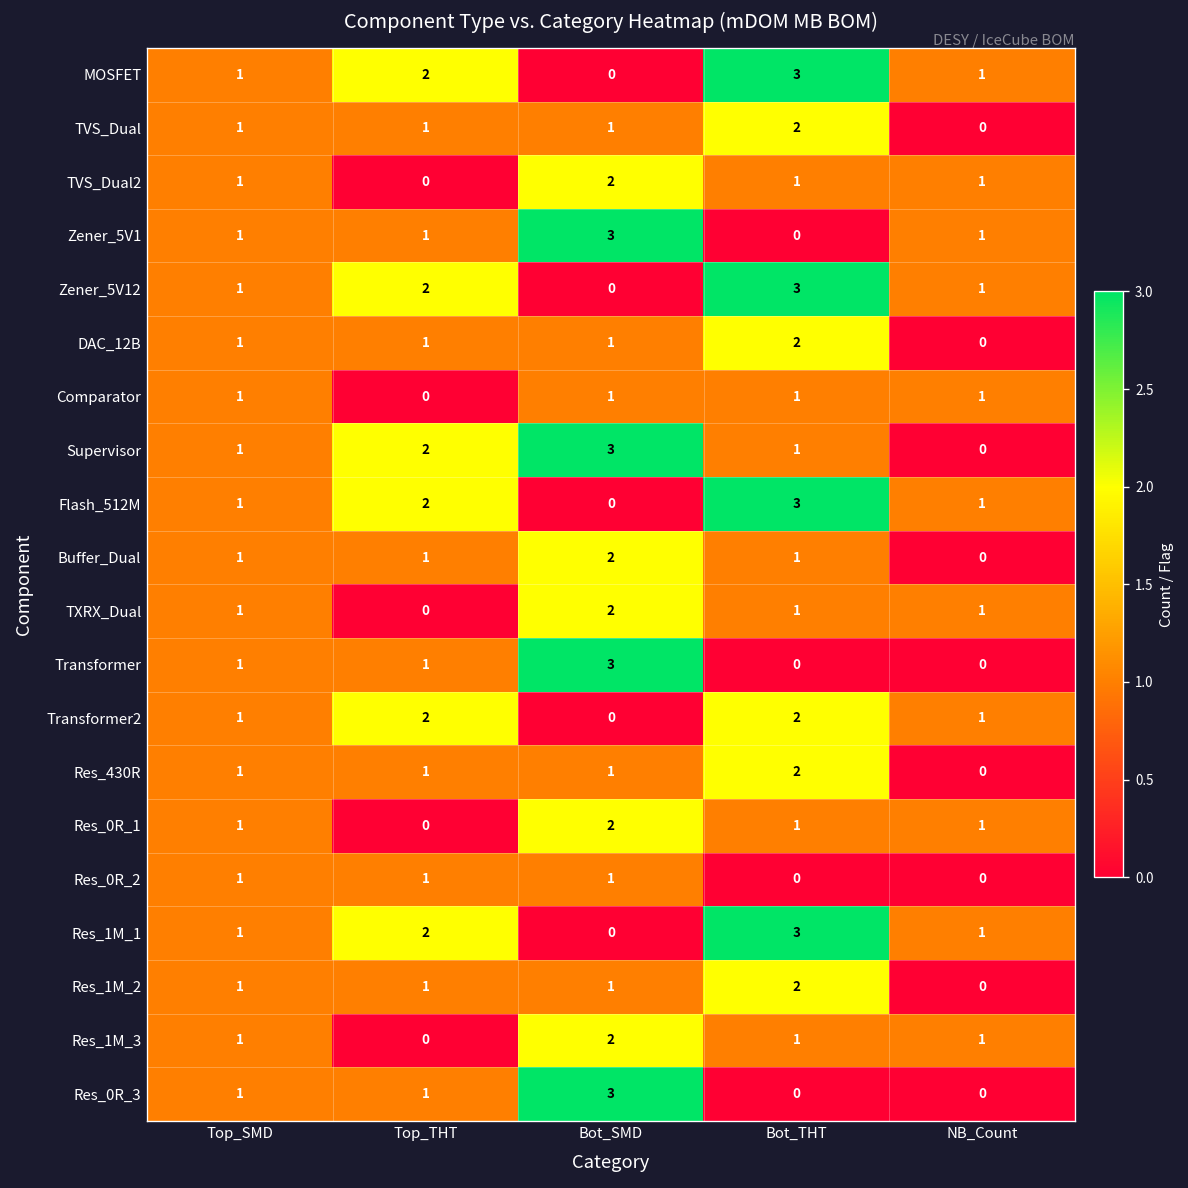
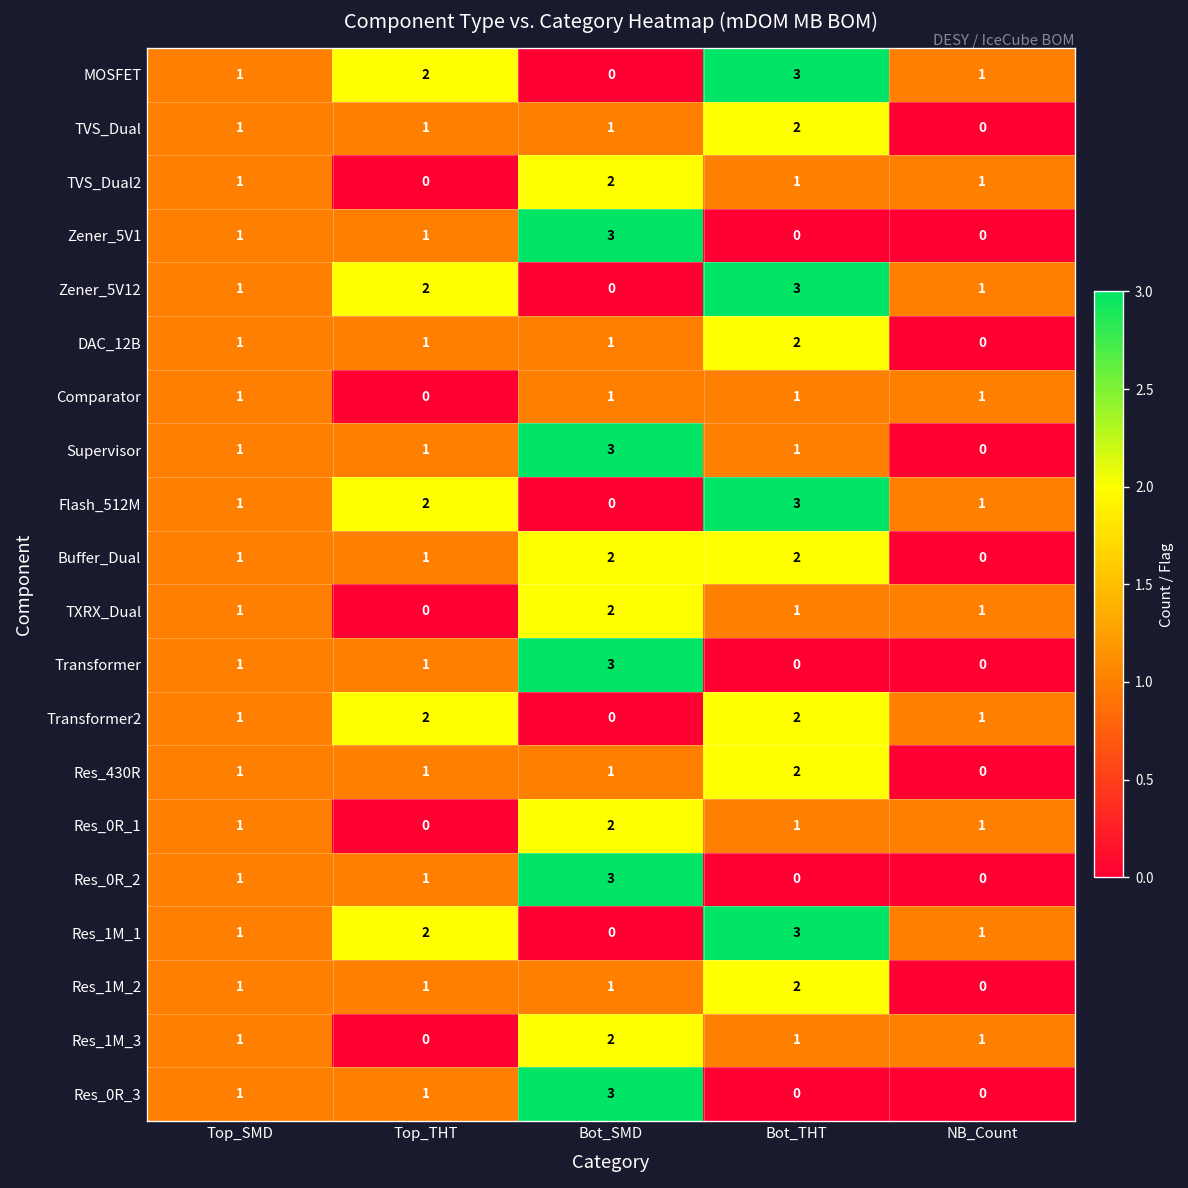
  {
    "MOSFET": {
      "Top_SMD": 1,
      "Top_THT": 2,
      "Bot_SMD": 0,
      "Bot_THT": 3,
      "NB_Count": 1
    },
    "TVS_Dual": {
      "Top_SMD": 1,
      "Top_THT": 1,
      "Bot_SMD": 1,
      "Bot_THT": 2,
      "NB_Count": 0
    },
    "TVS_Dual2": {
      "Top_SMD": 1,
      "Top_THT": 0,
      "Bot_SMD": 2,
      "Bot_THT": 1,
      "NB_Count": 1
    },
    "Zener_5V1": {
      "Top_SMD": 1,
      "Top_THT": 1,
      "Bot_SMD": 3,
      "Bot_THT": 0,
-     "NB_Count": 1
+     "NB_Count": 0
    },
    "Zener_5V12": {
      "Top_SMD": 1,
      "Top_THT": 2,
      "Bot_SMD": 0,
      "Bot_THT": 3,
      "NB_Count": 1
    },
    "DAC_12B": {
      "Top_SMD": 1,
      "Top_THT": 1,
      "Bot_SMD": 1,
      "Bot_THT": 2,
      "NB_Count": 0
    },
    "Comparator": {
      "Top_SMD": 1,
      "Top_THT": 0,
      "Bot_SMD": 1,
      "Bot_THT": 1,
      "NB_Count": 1
    },
    "Supervisor": {
      "Top_SMD": 1,
-     "Top_THT": 2,
+     "Top_THT": 1,
      "Bot_SMD": 3,
      "Bot_THT": 1,
      "NB_Count": 0
    },
    "Flash_512M": {
      "Top_SMD": 1,
      "Top_THT": 2,
      "Bot_SMD": 0,
      "Bot_THT": 3,
      "NB_Count": 1
    },
    "Buffer_Dual": {
      "Top_SMD": 1,
      "Top_THT": 1,
      "Bot_SMD": 2,
-     "Bot_THT": 1,
+     "Bot_THT": 2,
      "NB_Count": 0
    },
    "TXRX_Dual": {
      "Top_SMD": 1,
      "Top_THT": 0,
      "Bot_SMD": 2,
      "Bot_THT": 1,
      "NB_Count": 1
    },
    "Transformer": {
      "Top_SMD": 1,
      "Top_THT": 1,
      "Bot_SMD": 3,
      "Bot_THT": 0,
      "NB_Count": 0
    },
    "Transformer2": {
      "Top_SMD": 1,
      "Top_THT": 2,
      "Bot_SMD": 0,
      "Bot_THT": 2,
      "NB_Count": 1
    },
    "Res_430R": {
      "Top_SMD": 1,
      "Top_THT": 1,
      "Bot_SMD": 1,
      "Bot_THT": 2,
      "NB_Count": 0
    },
    "Res_0R_1": {
      "Top_SMD": 1,
      "Top_THT": 0,
      "Bot_SMD": 2,
      "Bot_THT": 1,
      "NB_Count": 1
    },
    "Res_0R_2": {
      "Top_SMD": 1,
      "Top_THT": 1,
-     "Bot_SMD": 1,
+     "Bot_SMD": 3,
      "Bot_THT": 0,
      "NB_Count": 0
    },
    "Res_1M_1": {
      "Top_SMD": 1,
      "Top_THT": 2,
      "Bot_SMD": 0,
      "Bot_THT": 3,
      "NB_Count": 1
    },
    "Res_1M_2": {
      "Top_SMD": 1,
      "Top_THT": 1,
      "Bot_SMD": 1,
      "Bot_THT": 2,
      "NB_Count": 0
    },
    "Res_1M_3": {
      "Top_SMD": 1,
      "Top_THT": 0,
      "Bot_SMD": 2,
      "Bot_THT": 1,
      "NB_Count": 1
    },
    "Res_0R_3": {
      "Top_SMD": 1,
      "Top_THT": 1,
      "Bot_SMD": 3,
      "Bot_THT": 0,
      "NB_Count": 0
    }
  }
